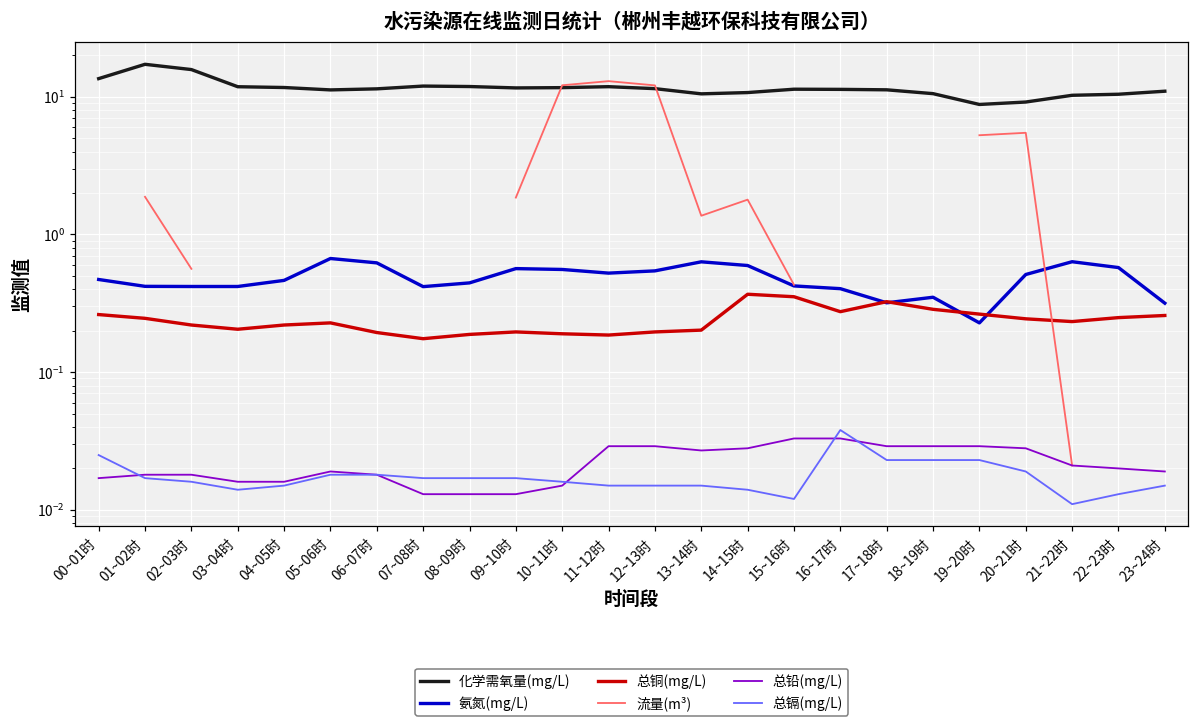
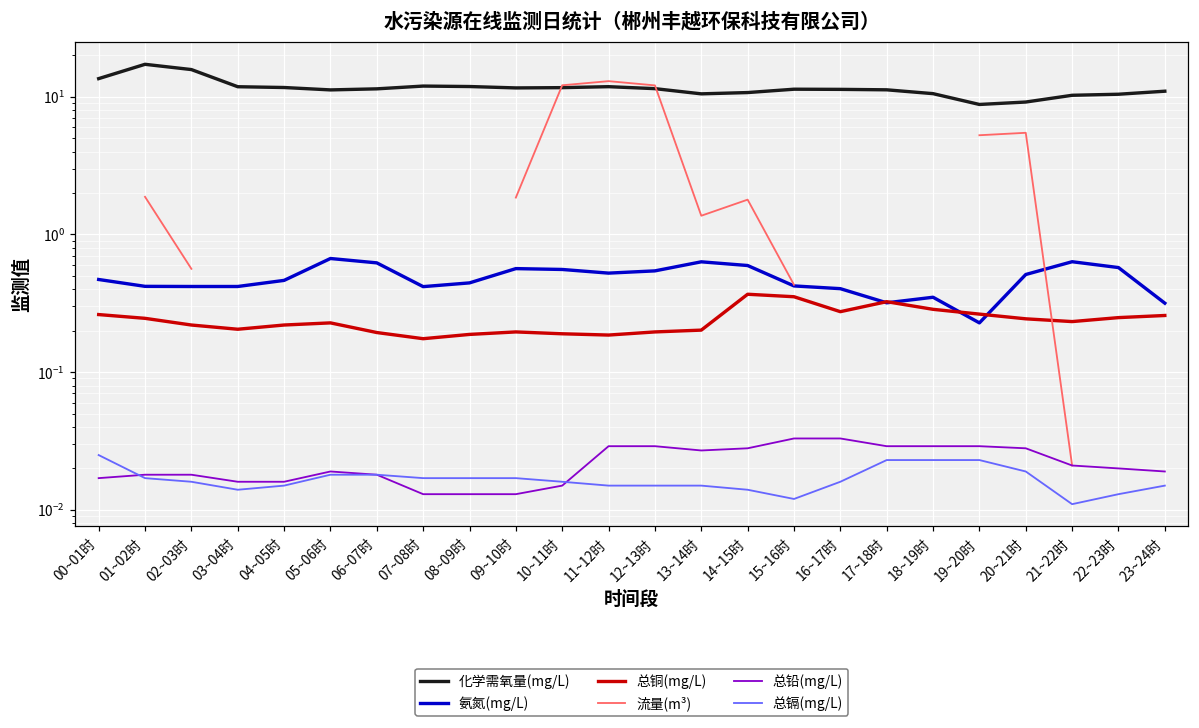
  {
    "化学需氧量(mg/L)": {
      "00~01时": 14,
      "01~02时": 17,
      "02~03时": 16,
      "03~04时": 12,
      "04~05时": 12,
      "05~06时": 11,
      "06~07时": 11,
      "07~08时": 12,
      "08~09时": 12,
      "09~10时": 12,
      "11~12时": 12,
      "12~13时": 11,
      "13~14时": 11,
      "14~15时": 11,
      "15~16时": 11,
      "16~17时": 11,
      "17~18时": 11,
      "18~19时": 11,
      "19~20时": 9,
      "20~21时": 9,
      "21~22时": 10,
      "22~23时": 10,
      "23~24时": 11
    },
    "氨氮(mg/L)": {
      "00~01时": 0.47,
      "01~02时": 0.42,
      "02~03时": 0.42,
      "03~04时": 0.42,
      "04~05时": 0.46,
      "05~06时": 0.7,
      "06~07时": 0.6,
      "07~08时": 0.42,
      "08~09时": 0.45,
      "09~10时": 0.6,
      "10~11时": 0.6,
      "11~12时": 0.52,
      "12~13时": 0.5,
      "13~14时": 0.6,
      "14~15时": 0.6,
      "16~17时": 0.40,
      "18~19时": 0.35,
      "19~20时": 0.23,
      "20~21时": 0.51,
      "21~22时": 0.6,
      "22~23时": 0.6,
      "23~24时": 0.32
    },
    "总铜(mg/L)": {
      "00~01时": 0.26,
      "01~02时": 0.25,
      "02~03时": 0.22,
      "03~04时": 0.21,
      "04~05时": 0.22,
      "05~06时": 0.23,
      "06~07时": 0.19,
      "07~08时": 0.18,
      "08~09时": 0.19,
      "09~10时": 0.20,
      "10~11时": 0.19,
      "11~12时": 0.19,
      "12~13时": 0.20,
      "13~14时": 0.20,
      "14~15时": 0.37,
      "15~16时": 0.35,
      "16~17时": 0.28,
      "18~19时": 0.29,
      "19~20时": 0.26,
      "20~21时": 0.24,
      "21~22时": 0.23,
      "22~23时": 0.25,
      "23~24时": 0.26
    },
    "流量(m³)": {
      "01~02时": 1.9,
      "02~03时": 0.6,
      "09~10时": 1.9,
      "11~12时": 13,
      "12~13时": 12,
      "13~14时": 1.4,
      "14~15时": 1.8,
      "19~20时": 5.3,
      "20~21时": 5
    },
    "总铅(mg/L)": {
      "00~01时": 0.017,
      "01~02时": 0.018,
      "02~03时": 0.018,
      "03~04时": 0.016,
      "04~05时": 0.016,
      "05~06时": 0.019,
      "07~08时": 0.013,
      "08~09时": 0.013,
      "09~10时": 0.013,
      "10~11时": 0.015,
      "11~12时": 0.029,
      "12~13时": 0.029,
      "13~14时": 0.027,
      "14~15时": 0.028,
      "15~16时": 0.033,
      "16~17时": 0.033,
      "17~18时": 0.029,
      "18~19时": 0.029,
      "19~20时": 0.029,
      "20~21时": 0.028,
      "22~23时": 0.020,
      "23~24时": 0.019
    },
    "总镉(mg/L)": {
      "00~01时": 0.025,
      "01~02时": 0.017,
      "02~03时": 0.016,
      "03~04时": 0.014,
      "04~05时": 0.015,
      "05~06时": 0.018,
      "07~08时": 0.017,
      "08~09时": 0.017,
      "09~10时": 0.017,
      "10~11时": 0.016,
      "11~12时": 0.015,
      "12~13时": 0.015,
      "13~14时": 0.015,
      "14~15时": 0.014,
      "15~16时": 0.012,
-     "16~17时": 0.038,
+     "16~17时": 0.016,
      "17~18时": 0.023,
      "18~19时": 0.023,
      "19~20时": 0.023,
      "20~21时": 0.019,
      "21~22时": 0.011,
      "22~23时": 0.013,
      "23~24时": 0.015
    }
  }
